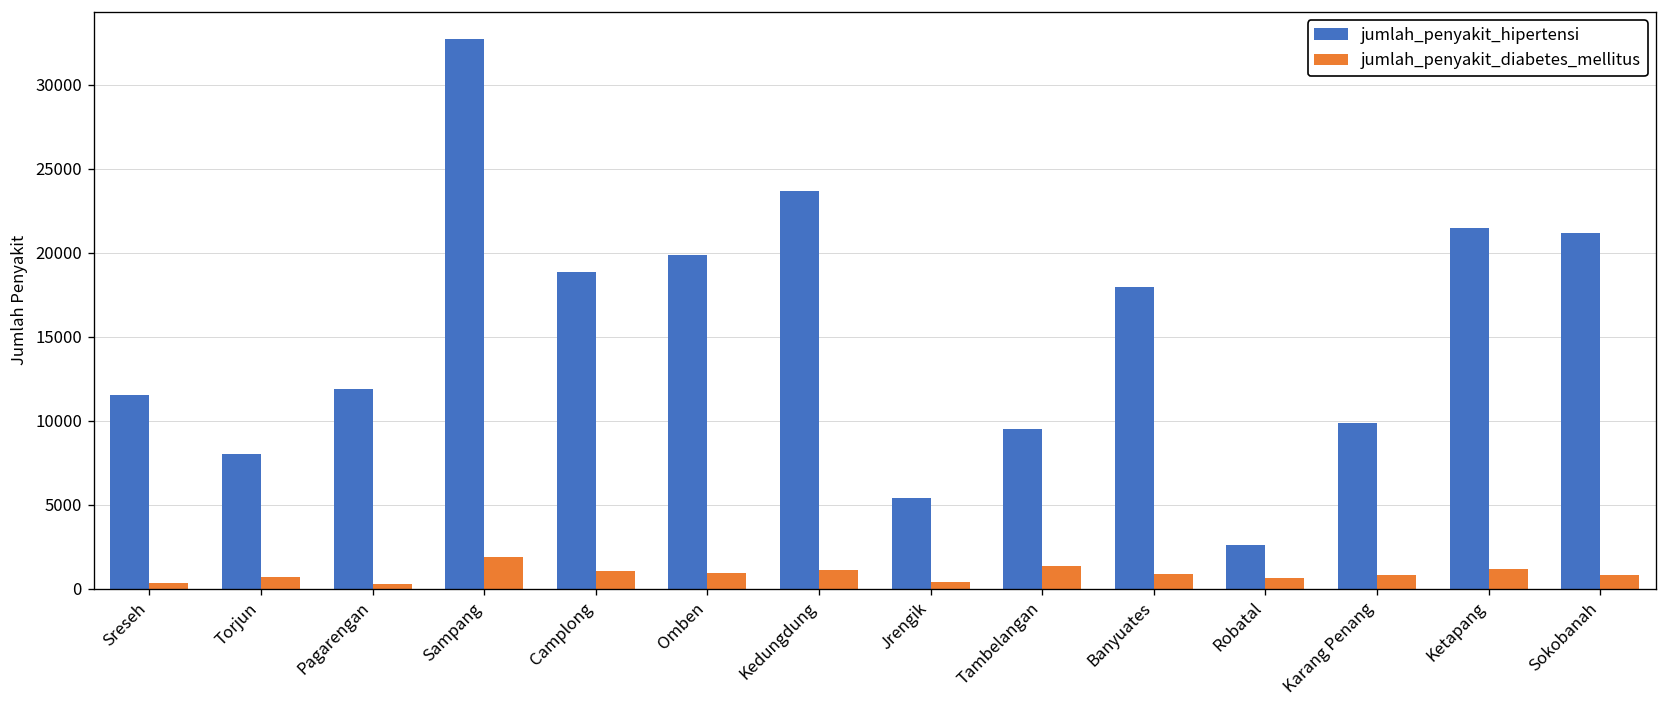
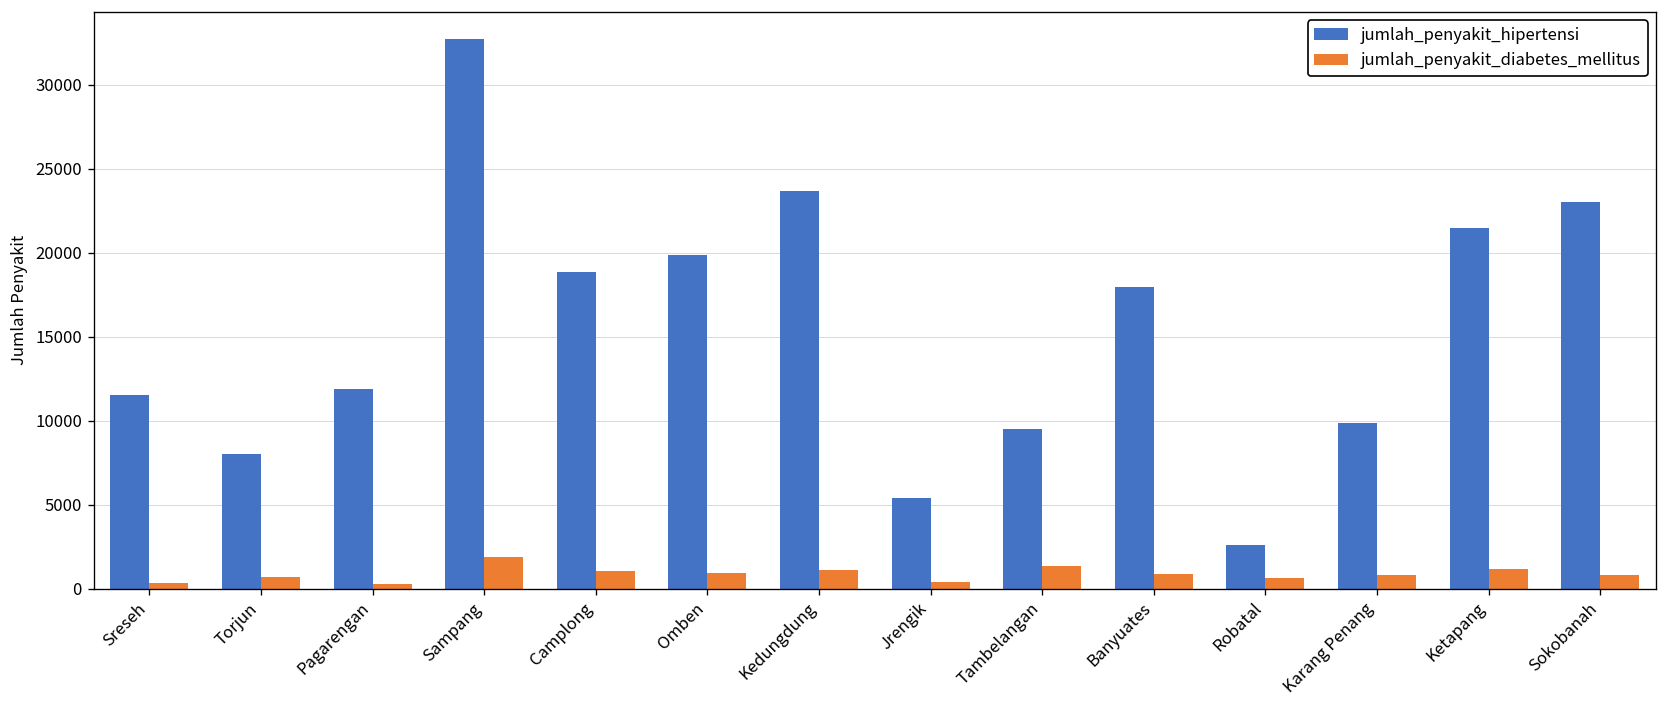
  {
    "jumlah_penyakit_hipertensi": {
      "Sreseh": 11500,
      "Torjun": 8000,
      "Pagarengan": 11900,
      "Sampang": 32700,
      "Camplong": 18800,
      "Omben": 19900,
      "Kedungdung": 23700,
      "Jrengik": 5400,
      "Tambelangan": 9500,
      "Banyuates": 17900,
      "Robatal": 2600,
      "Karang Penang": 9900,
      "Ketapang": 21500,
-     "Sokobanah": 21200
+     "Sokobanah": 23000
    },
    "jumlah_penyakit_diabetes_mellitus": {
      "Sreseh": 300,
      "Torjun": 700,
      "Pagarengan": 300,
      "Sampang": 1900,
      "Camplong": 1100,
      "Omben": 900,
      "Kedungdung": 1100,
      "Jrengik": 400,
      "Tambelangan": 1300,
      "Banyuates": 900,
      "Robatal": 600,
      "Karang Penang": 800,
      "Ketapang": 1100,
      "Sokobanah": 800
    }
  }
